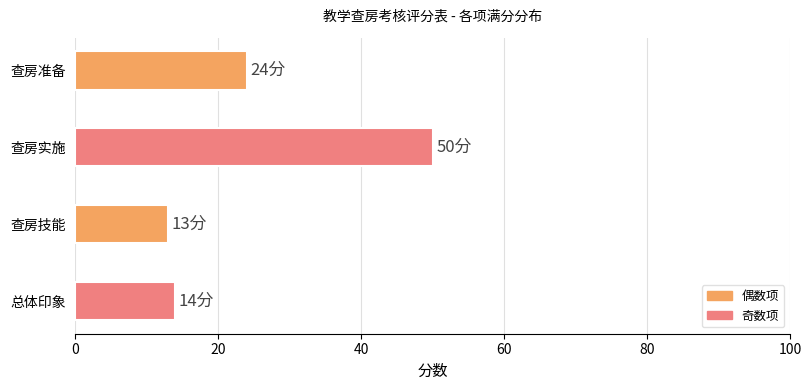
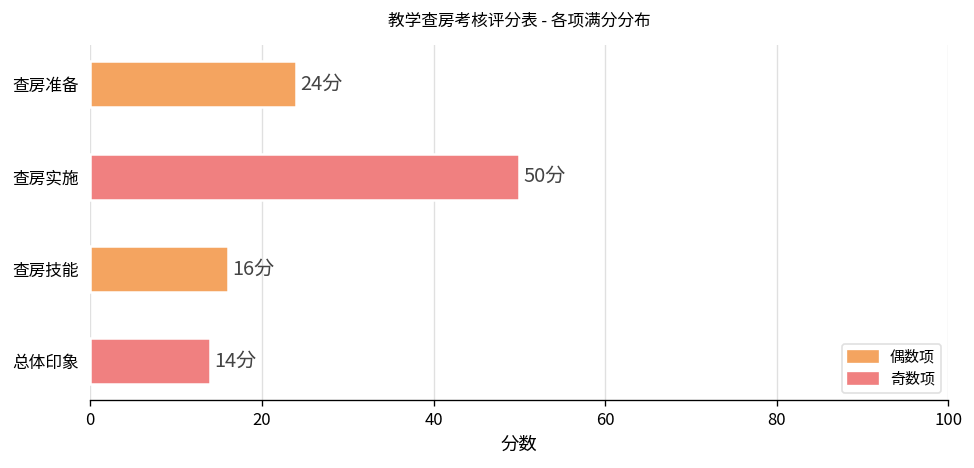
  {
    "查房准备": "24分",
    "查房实施": "50分",
-   "查房技能": "13分",
+   "查房技能": "16分",
    "总体印象": "14分"
  }
